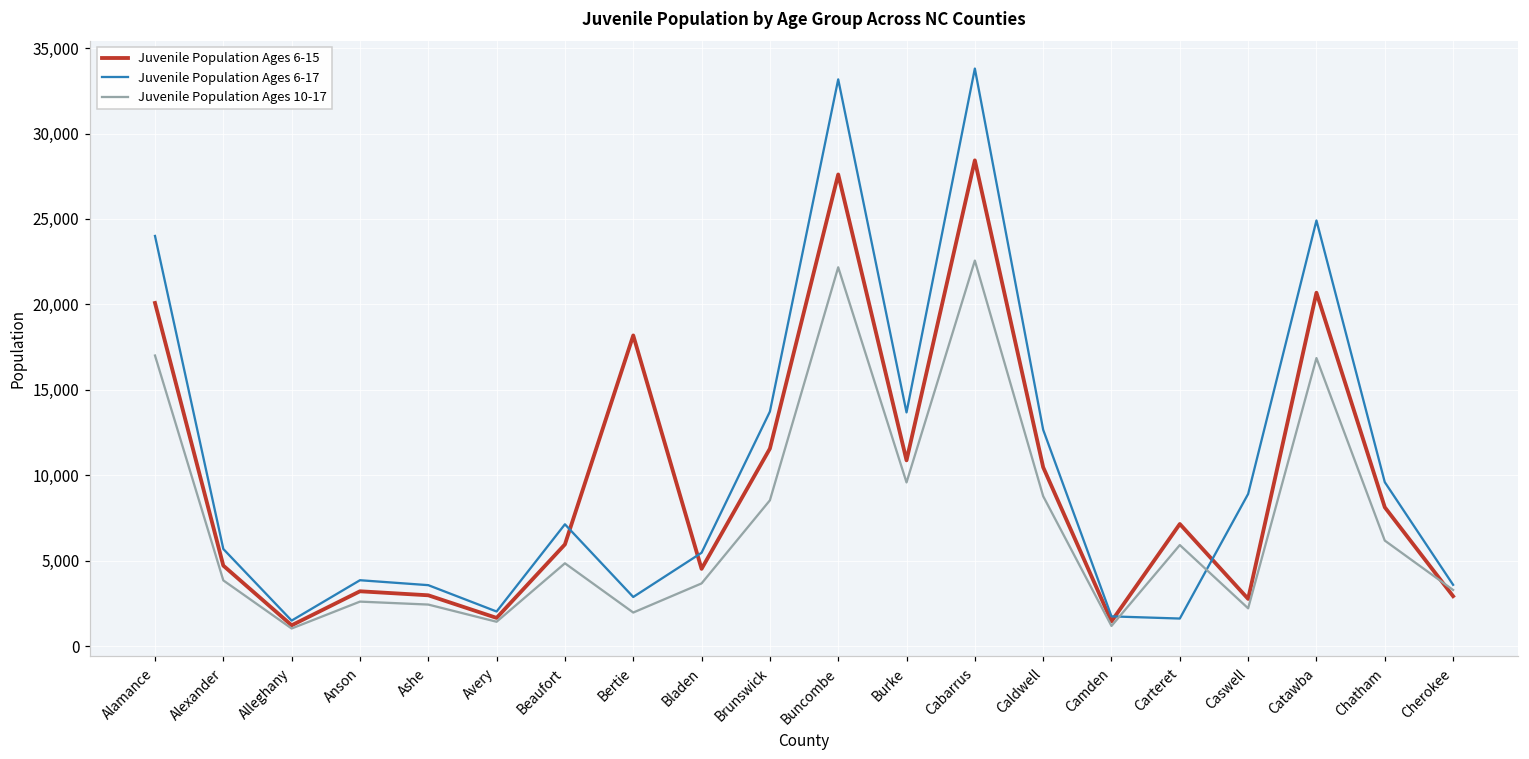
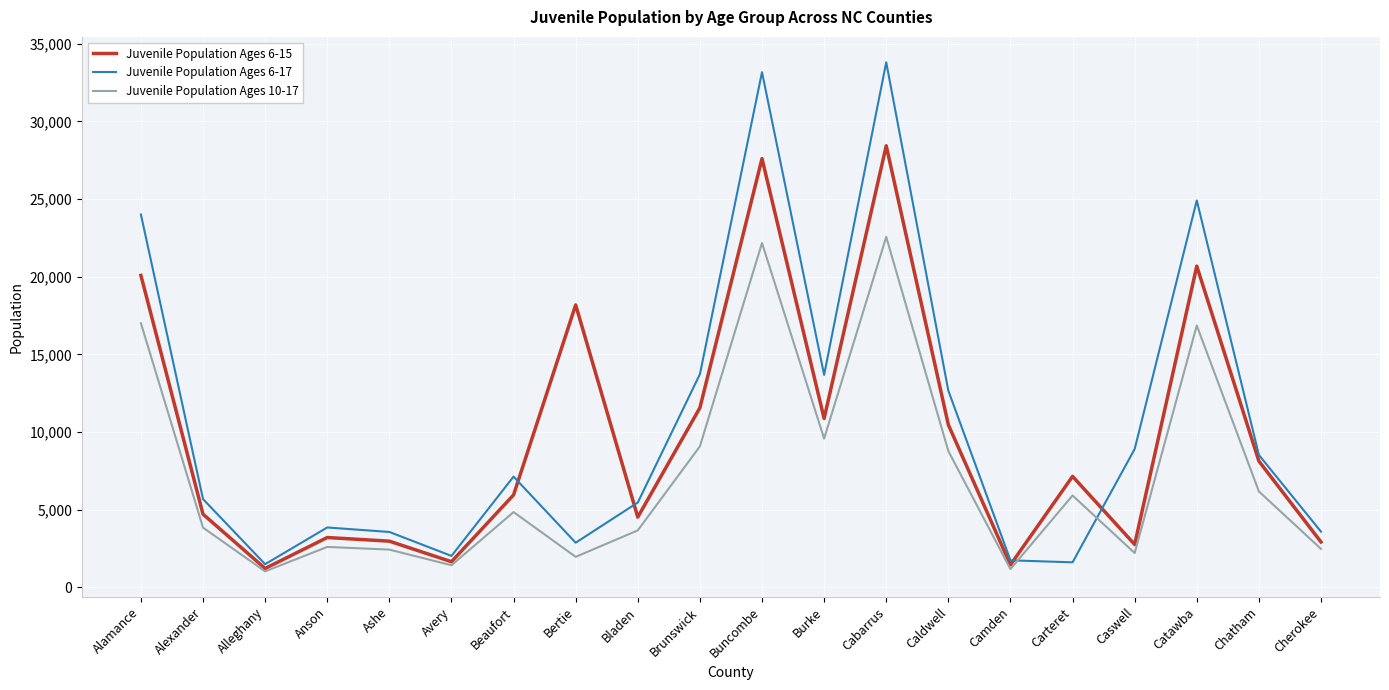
  {
    "Juvenile Population Ages 6-15": {
      "Alamance": "20,100",
      "Alexander": "4,700",
      "Alleghany": "1,200",
      "Anson": "3,200",
      "Ashe": "3,000",
      "Avery": "1,700",
      "Beaufort": "6,000",
      "Bertie": "18,200",
      "Bladen": "4,500",
      "Brunswick": "11,600",
      "Buncombe": "27,600",
      "Burke": "10,900",
      "Cabarrus": "28,400",
      "Caldwell": "10,500",
      "Camden": "1,400",
      "Carteret": "7,100",
      "Caswell": "2,800",
      "Catawba": "20,700",
      "Chatham": "8,100",
      "Cherokee": "2,900"
    },
    "Juvenile Population Ages 6-17": {
      "Alamance": "24,000",
      "Alexander": "5,700",
      "Alleghany": "1,500",
      "Anson": "3,900",
      "Ashe": "3,600",
      "Avery": "2,000",
      "Beaufort": "7,100",
      "Bertie": "2,900",
      "Bladen": "5,500",
      "Brunswick": "13,700",
      "Buncombe": "33,200",
      "Burke": "13,700",
      "Cabarrus": "33,800",
      "Caldwell": "12,700",
      "Camden": "1,700",
      "Carteret": "1,600",
      "Caswell": "8,900",
      "Catawba": "24,900",
-     "Chatham": "9,600",
+     "Chatham": "8,500",
      "Cherokee": "3,600"
    },
    "Juvenile Population Ages 10-17": {
      "Alamance": "17,000",
      "Alexander": "3,800",
      "Alleghany": "1,000",
      "Anson": "2,600",
      "Ashe": "2,400",
      "Avery": "1,400",
      "Beaufort": "4,800",
      "Bertie": "2,000",
      "Bladen": "3,700",
-     "Brunswick": "8,500",
+     "Brunswick": "9,100",
      "Buncombe": "22,200",
      "Burke": "9,600",
      "Cabarrus": "22,600",
      "Caldwell": "8,800",
      "Camden": "1,200",
      "Carteret": "5,900",
      "Caswell": "2,200",
      "Catawba": "16,900",
      "Chatham": "6,200",
-     "Cherokee": "3,300"
+     "Cherokee": "2,500"
    }
  }
